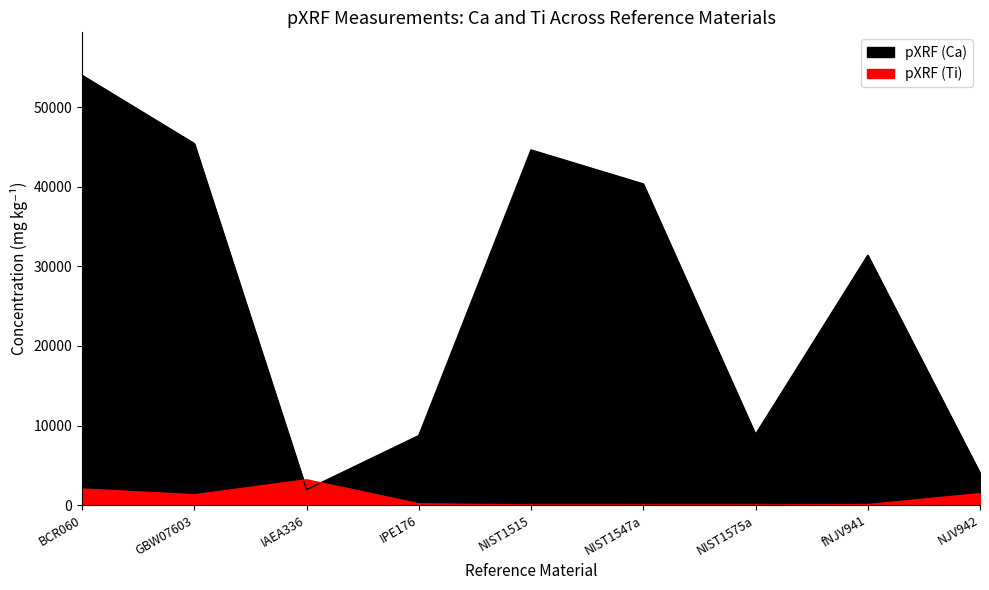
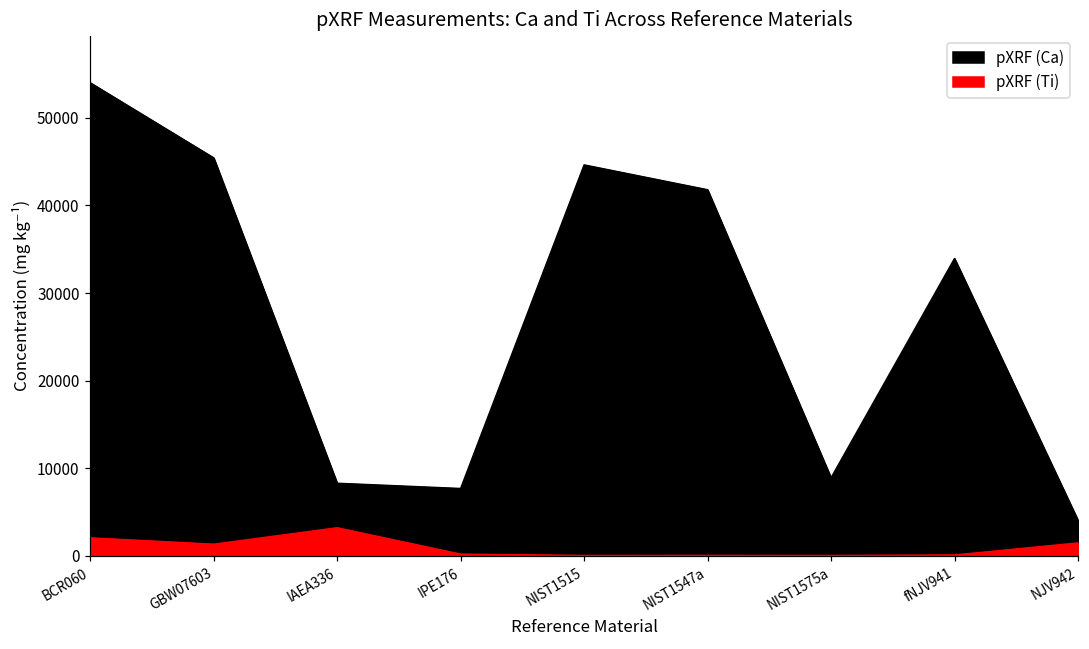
  {
    "pXRF (Ca)": {
      "BCR060": 54000,
      "GBW07603": 45000,
-     "IAEA336": 2000,
-     "IPE176": 9000,
+     "IAEA336": 8000,
+     "IPE176": 8000,
      "NIST1515": 45000,
-     "NIST1547a": 40000,
+     "NIST1547a": 42000,
      "NIST1575a": 9000,
-     "fNJV941": 31000,
+     "fNJV941": 34000,
      "NJV942": 4000
    },
    "pXRF (Ti)": {
      "BCR060": 2000,
      "GBW07603": 1000,
      "IAEA336": 3000,
      "IPE176": 0,
      "NIST1515": 0,
      "NIST1547a": 0,
      "NIST1575a": 0,
      "fNJV941": 0,
      "NJV942": 1000
    }
  }
